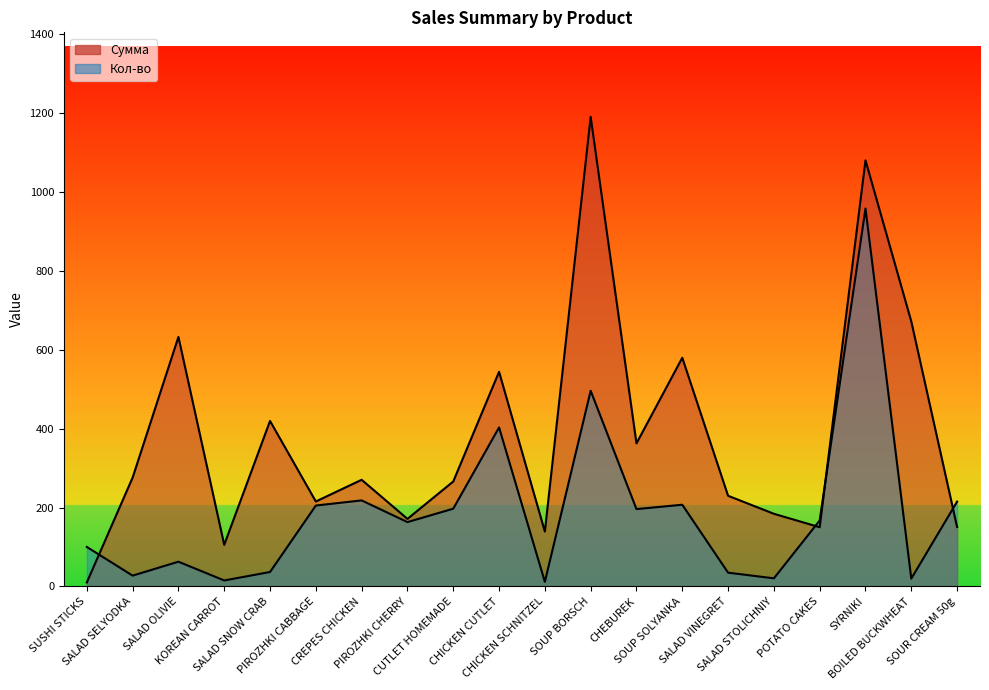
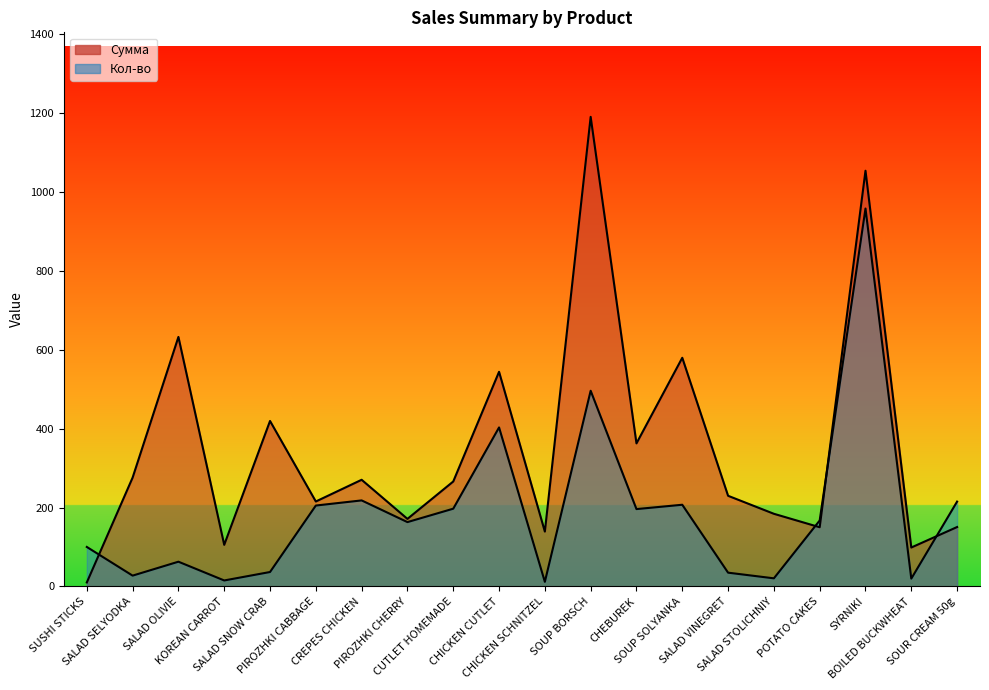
  {
    "Сумма": {
      "SUSHI STICKS": 10,
      "SALAD SELYODKA": 280,
      "SALAD OLIVIE": 630,
      "KOREAN CARROT": 110,
      "SALAD SNOW CRAB": 420,
      "PIROZHKI CABBAGE": 220,
      "CREPES CHICKEN": 270,
      "PIROZHKI CHERRY": 170,
      "CUTLET HOMEMADE": 270,
      "CHICKEN CUTLET": 540,
      "CHICKEN SCHNITZEL": 140,
      "SOUP BORSCH": 1190,
      "CHEBUREK": 360,
      "SOUP SOLYANKA": 580,
      "SALAD VINEGRET": 230,
      "SALAD STOLICHNIY": 180,
      "POTATO CAKES": 150,
-     "SYRNIKI": 1080,
-     "BOILED BUCKWHEAT": 670,
+     "SYRNIKI": 1050,
+     "BOILED BUCKWHEAT": 100,
      "SOUR CREAM 50g": 150
    },
    "Кол-во": {
      "SUSHI STICKS": 100,
      "SALAD SELYODKA": 30,
      "SALAD OLIVIE": 60,
      "KOREAN CARROT": 20,
      "SALAD SNOW CRAB": 40,
      "PIROZHKI CABBAGE": 210,
      "CREPES CHICKEN": 220,
      "PIROZHKI CHERRY": 160,
      "CUTLET HOMEMADE": 200,
      "CHICKEN CUTLET": 400,
      "CHICKEN SCHNITZEL": 10,
      "SOUP BORSCH": 500,
      "CHEBUREK": 200,
      "SOUP SOLYANKA": 210,
      "SALAD VINEGRET": 30,
      "SALAD STOLICHNIY": 20,
      "POTATO CAKES": 170,
      "SYRNIKI": 960,
      "BOILED BUCKWHEAT": 20,
      "SOUR CREAM 50g": 220
    }
  }
